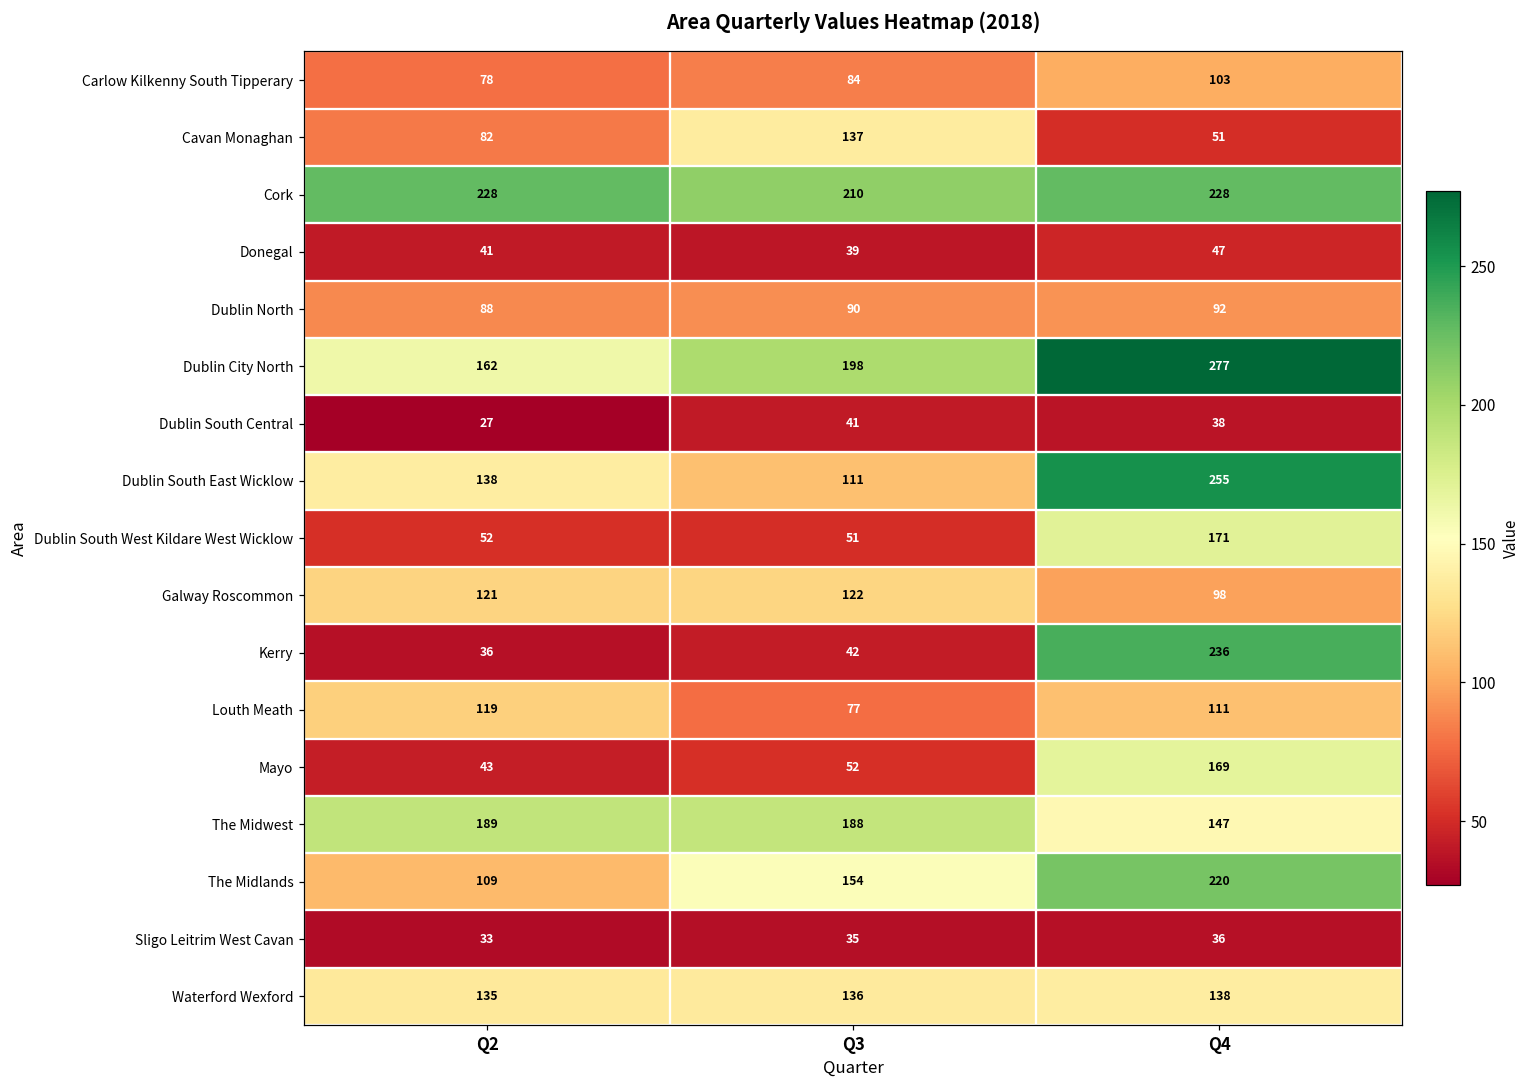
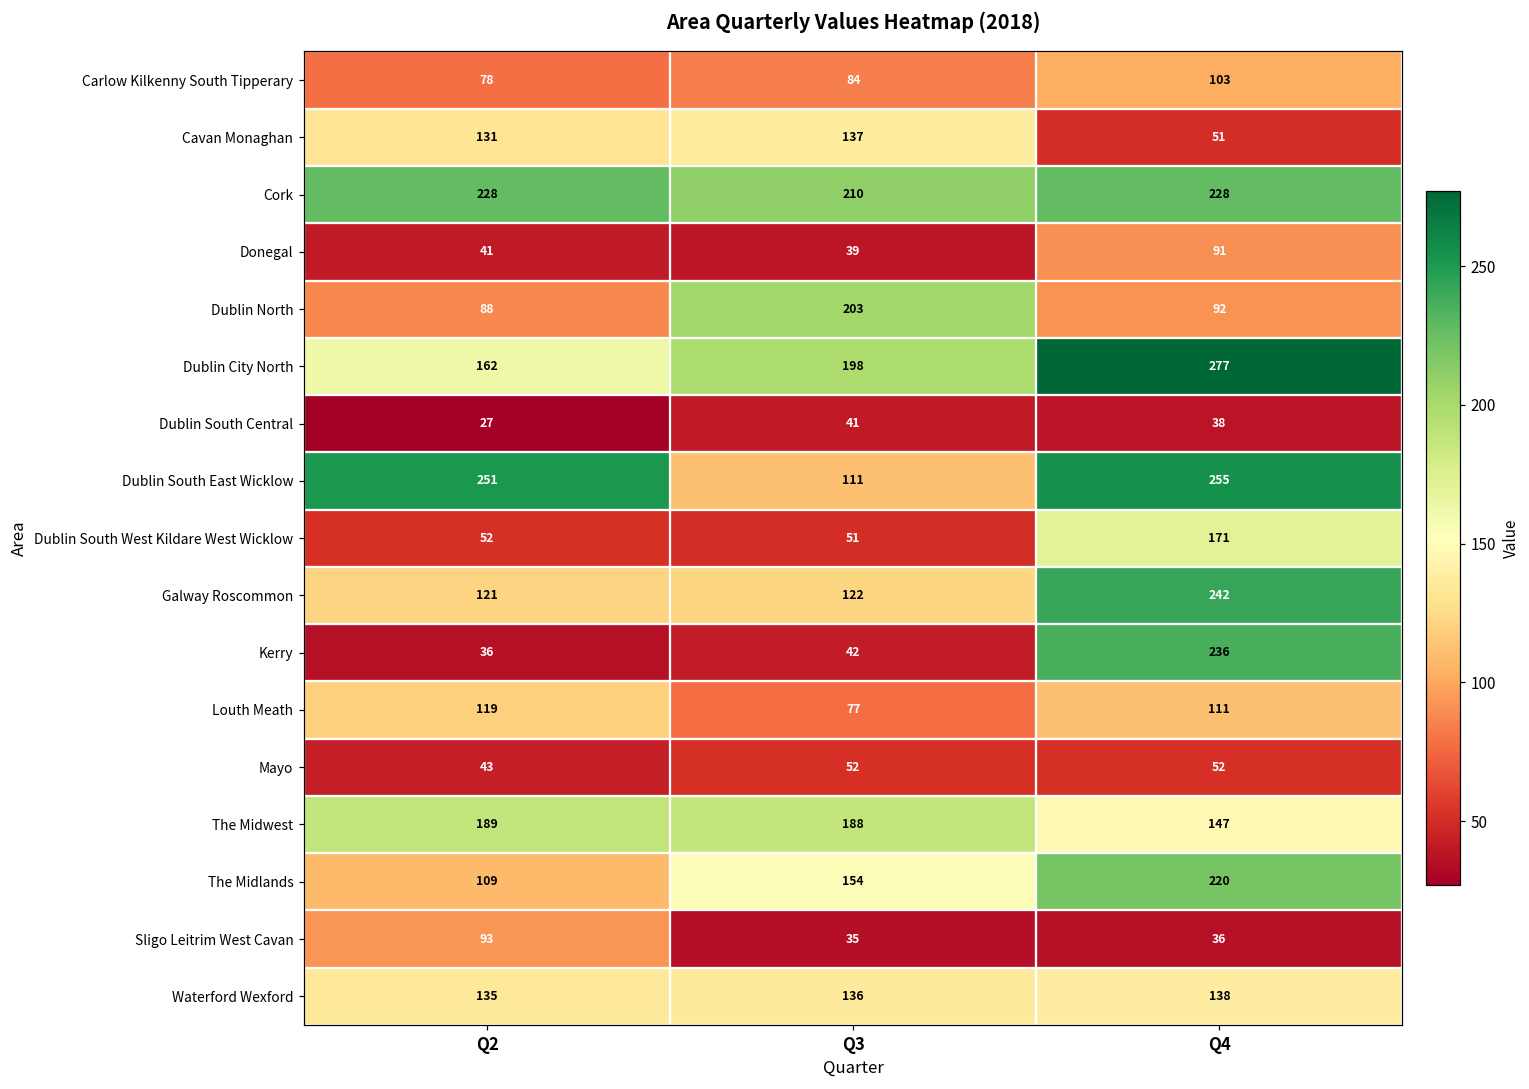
  {
    "Carlow Kilkenny South Tipperary": {
      "Q2": 78,
      "Q3": 84,
      "Q4": 103
    },
    "Cavan Monaghan": {
-     "Q2": 82,
+     "Q2": 131,
      "Q3": 137,
      "Q4": 51
    },
    "Cork": {
      "Q2": 228,
      "Q3": 210,
      "Q4": 228
    },
    "Donegal": {
      "Q2": 41,
      "Q3": 39,
-     "Q4": 47
+     "Q4": 91
    },
    "Dublin North": {
      "Q2": 88,
-     "Q3": 90,
+     "Q3": 203,
      "Q4": 92
    },
    "Dublin City North": {
      "Q2": 162,
      "Q3": 198,
      "Q4": 277
    },
    "Dublin South Central": {
      "Q2": 27,
      "Q3": 41,
      "Q4": 38
    },
    "Dublin South East Wicklow": {
-     "Q2": 138,
+     "Q2": 251,
      "Q3": 111,
      "Q4": 255
    },
    "Dublin South West Kildare West Wicklow": {
      "Q2": 52,
      "Q3": 51,
      "Q4": 171
    },
    "Galway Roscommon": {
      "Q2": 121,
      "Q3": 122,
-     "Q4": 98
+     "Q4": 242
    },
    "Kerry": {
      "Q2": 36,
      "Q3": 42,
      "Q4": 236
    },
    "Louth Meath": {
      "Q2": 119,
      "Q3": 77,
      "Q4": 111
    },
    "Mayo": {
      "Q2": 43,
      "Q3": 52,
-     "Q4": 169
+     "Q4": 52
    },
    "The Midwest": {
      "Q2": 189,
      "Q3": 188,
      "Q4": 147
    },
    "The Midlands": {
      "Q2": 109,
      "Q3": 154,
      "Q4": 220
    },
    "Sligo Leitrim West Cavan": {
-     "Q2": 33,
+     "Q2": 93,
      "Q3": 35,
      "Q4": 36
    },
    "Waterford Wexford": {
      "Q2": 135,
      "Q3": 136,
      "Q4": 138
    }
  }
